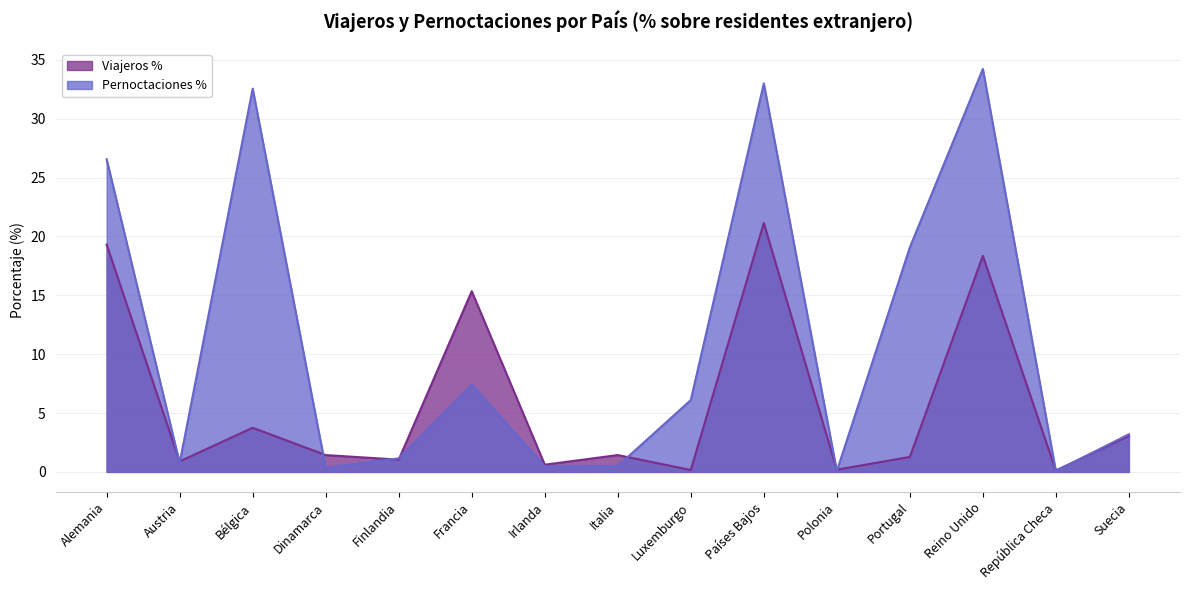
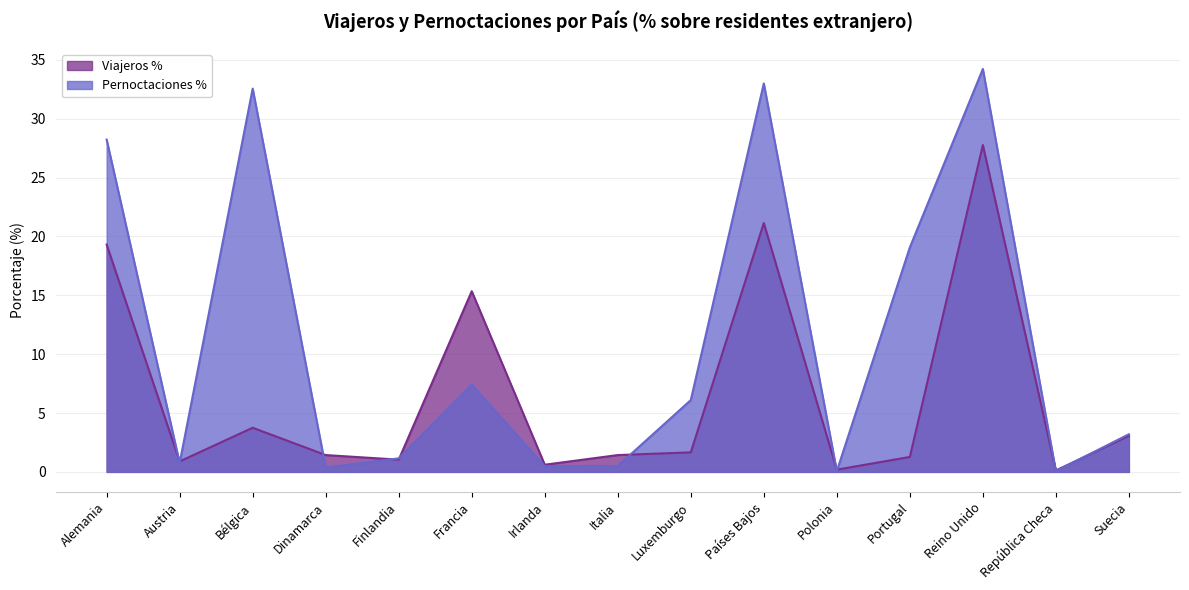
  {
    "Viajeros %": {
      "Alemania": 19.3,
      "Bélgica": 3.8,
      "Dinamarca": 1.4,
      "Francia": 15.4,
      "Italia": 1.4,
-     "Luxemburgo": 0.2,
+     "Luxemburgo": 1.7,
      "Países Bajos": 21.1,
      "Portugal": 1.3,
-     "Reino Unido": 18.4
+     "Reino Unido": 27.8
    },
    "Pernoctaciones %": {
-     "Alemania": 26.6,
+     "Alemania": 28.2,
      "Bélgica": 32.6,
      "Dinamarca": 0.4,
      "Francia": 7.4,
      "Italia": 0.5,
      "Luxemburgo": 6.1,
      "Países Bajos": 33.0,
      "Portugal": 19.1,
      "Reino Unido": 34.2
    }
  }
